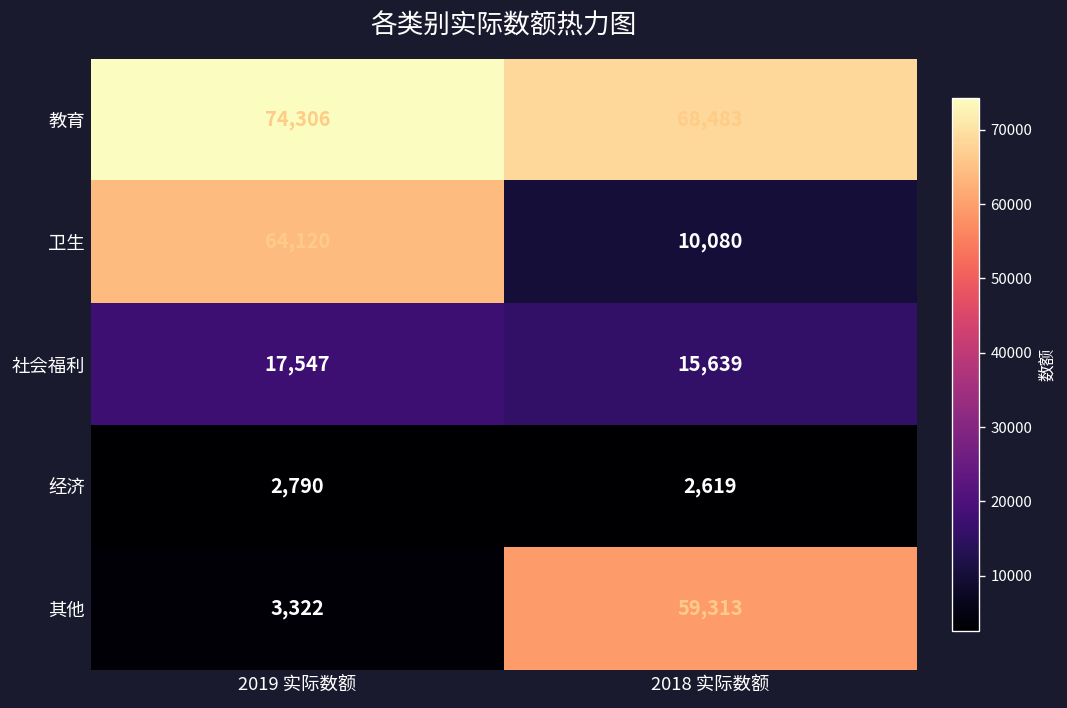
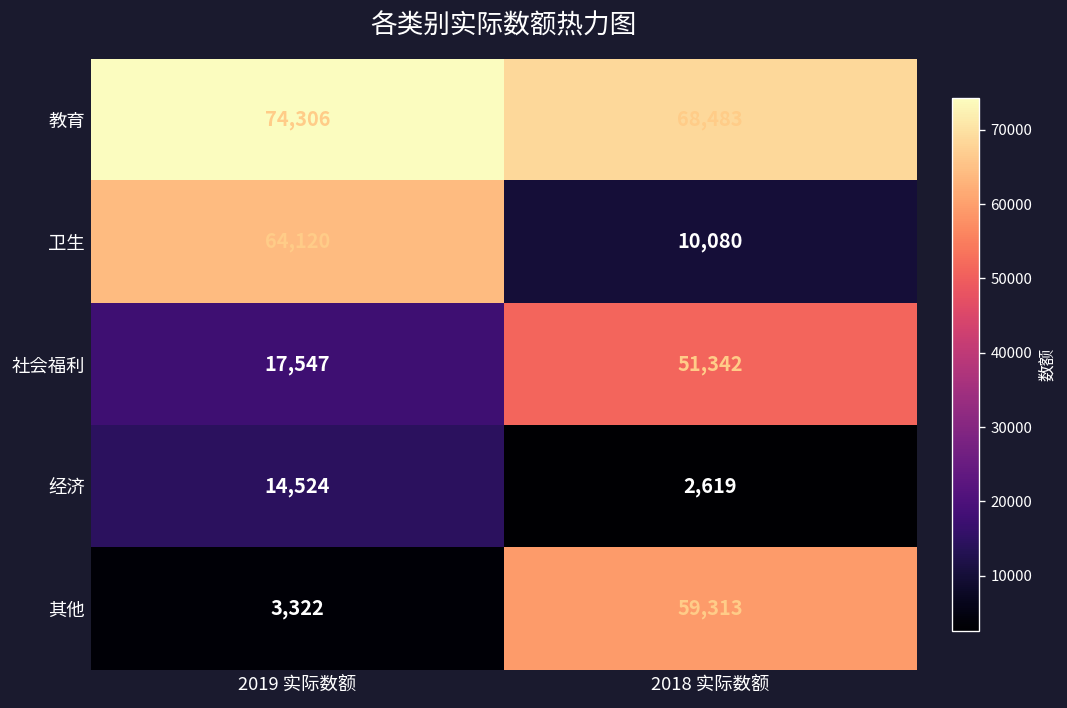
  {
    "教育": {
      "2019 实际数额": "74,306"
    },
    "卫生": {
      "2018 实际数额": "10,080"
    },
    "社会福利": {
      "2019 实际数额": "17,547",
-     "2018 实际数额": "15,639"
+     "2018 实际数额": "51,342"
    },
    "经济": {
-     "2019 实际数额": "2,790",
+     "2019 实际数额": "14,524",
      "2018 实际数额": "2,619"
    },
    "其他": {
      "2019 实际数额": "3,322",
      "2018 实际数额": "59,313"
    }
  }
